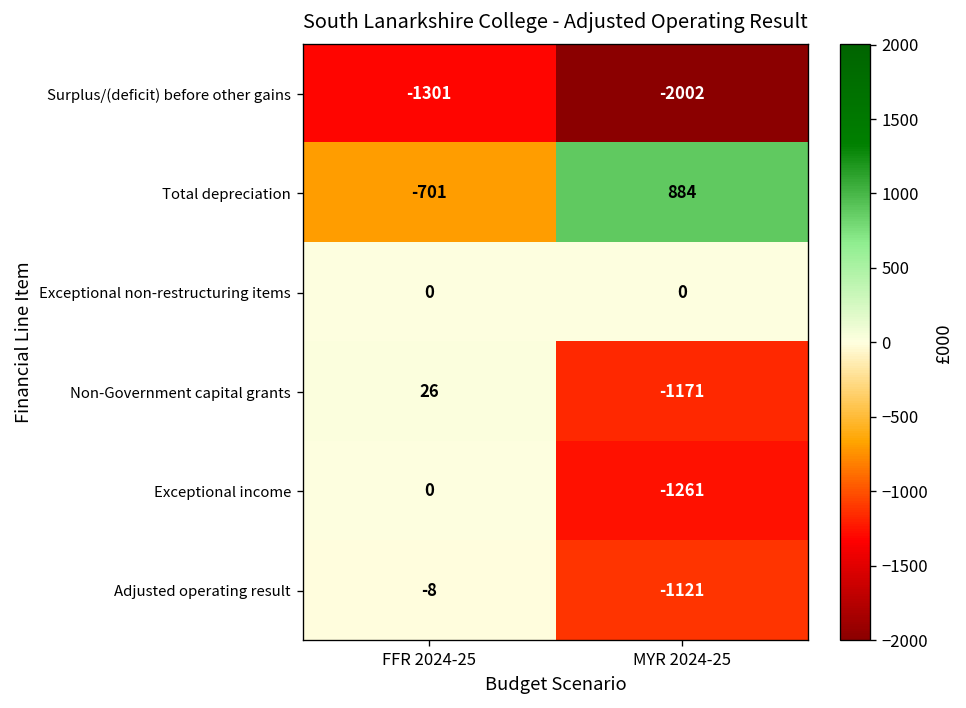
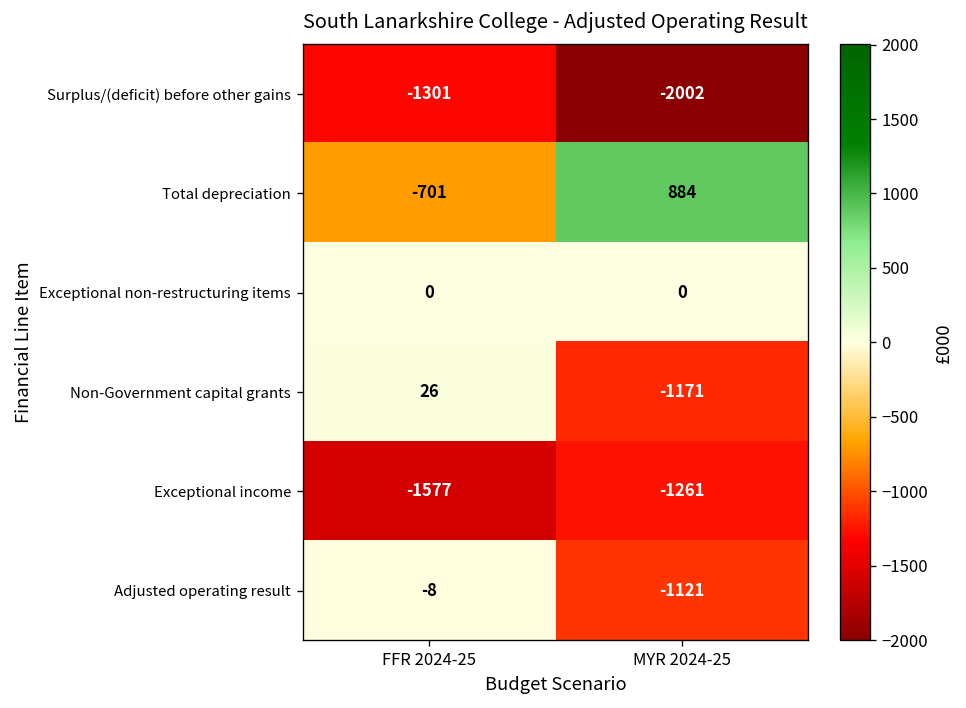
  {
    "Surplus/(deficit) before other gains": {
      "FFR 2024-25": -1301,
      "MYR 2024-25": -2002
    },
    "Total depreciation": {
      "FFR 2024-25": -701,
      "MYR 2024-25": 884
    },
    "Exceptional non-restructuring items": {
      "FFR 2024-25": 0,
      "MYR 2024-25": 0
    },
    "Non-Government capital grants": {
      "FFR 2024-25": 26,
      "MYR 2024-25": -1171
    },
    "Exceptional income": {
-     "FFR 2024-25": 0,
+     "FFR 2024-25": -1577,
      "MYR 2024-25": -1261
    },
    "Adjusted operating result": {
      "FFR 2024-25": -8,
      "MYR 2024-25": -1121
    }
  }
